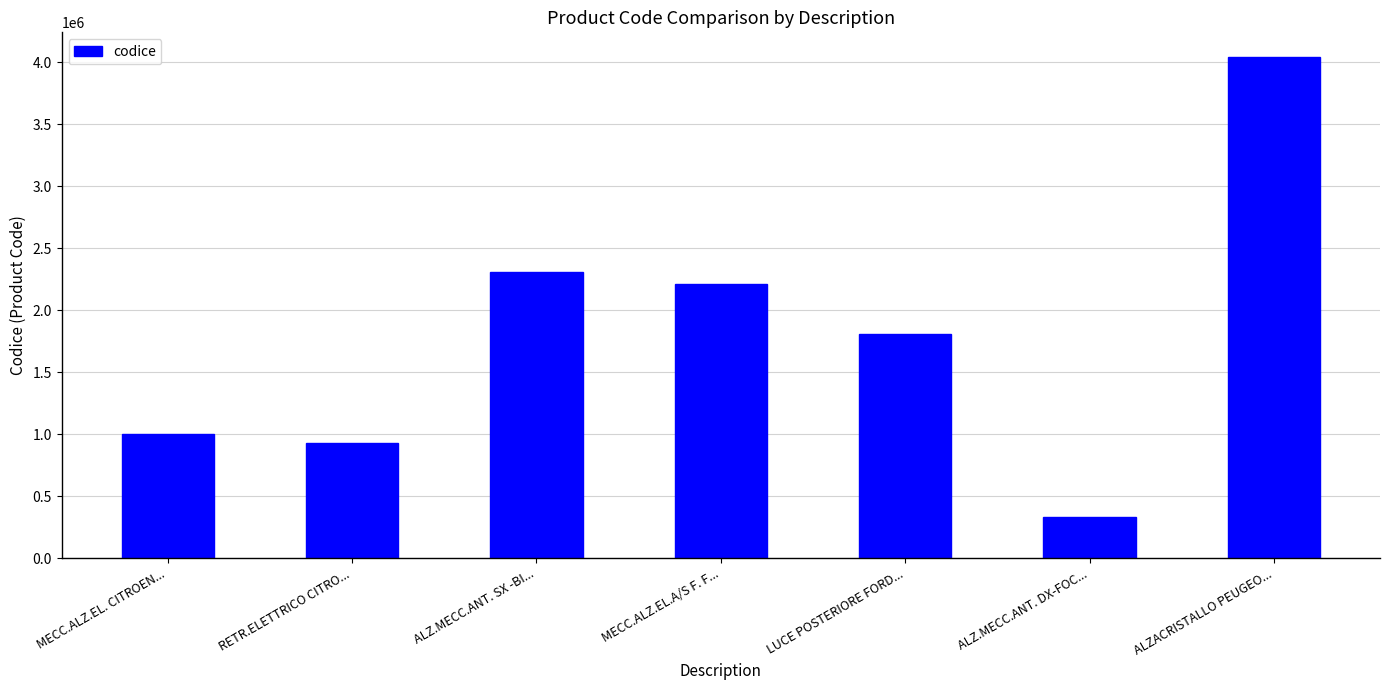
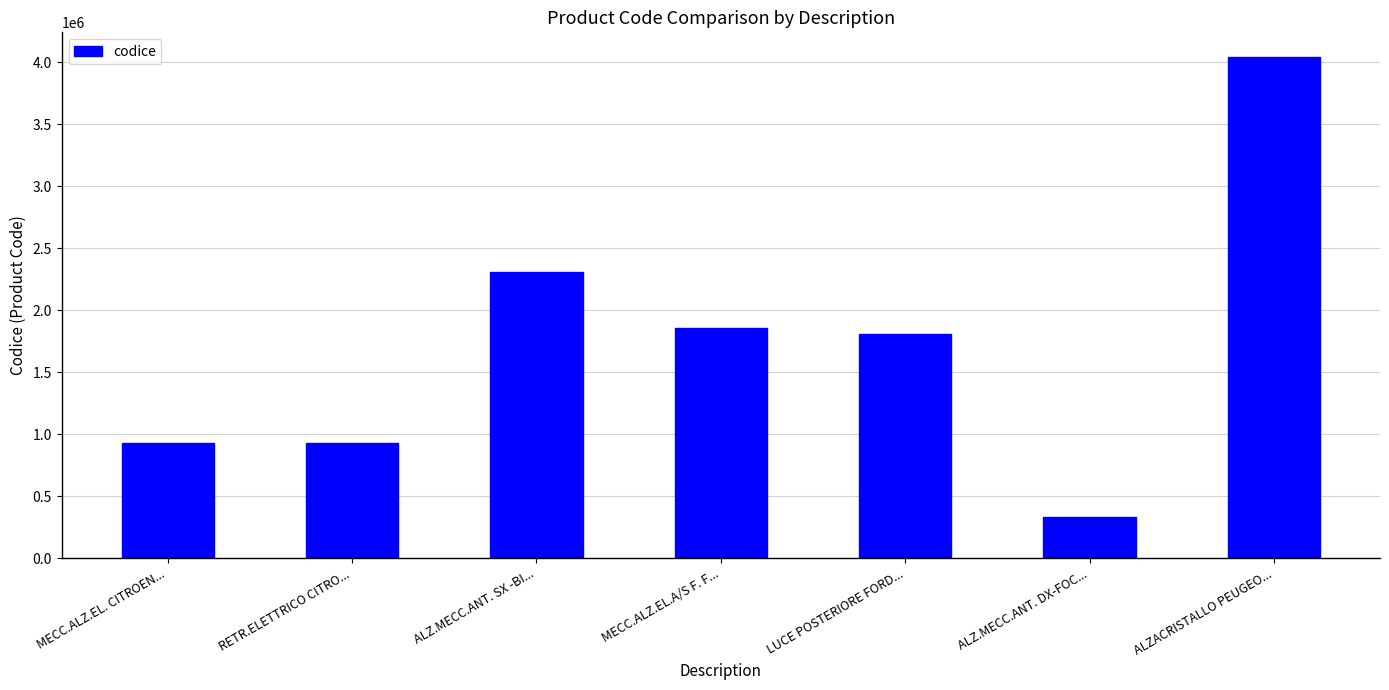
  {
-   "MECC.ALZ.EL. CITROEN...": 1000000,
+   "MECC.ALZ.EL. CITROEN...": 930000,
    "RETR.ELETTRICO CITRO...": 930000,
    "ALZ.MECC.ANT. SX -BI...": 2310000,
-   "MECC.ALZ.EL.A/S F. F...": 2210000,
+   "MECC.ALZ.EL.A/S F. F...": 1860000,
    "LUCE POSTERIORE FORD...": 1810000,
    "ALZ.MECC.ANT. DX-FOC...": 330000,
    "ALZACRISTALLO PEUGEO...": 4040000
  }
